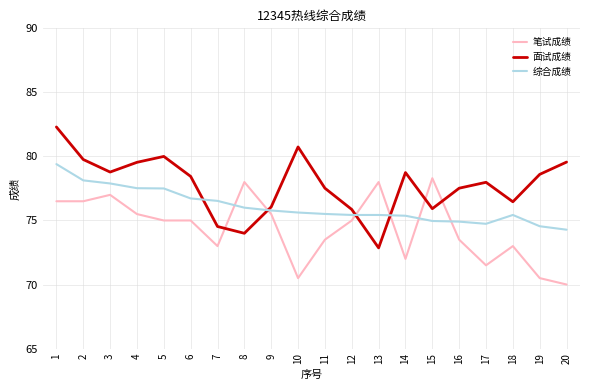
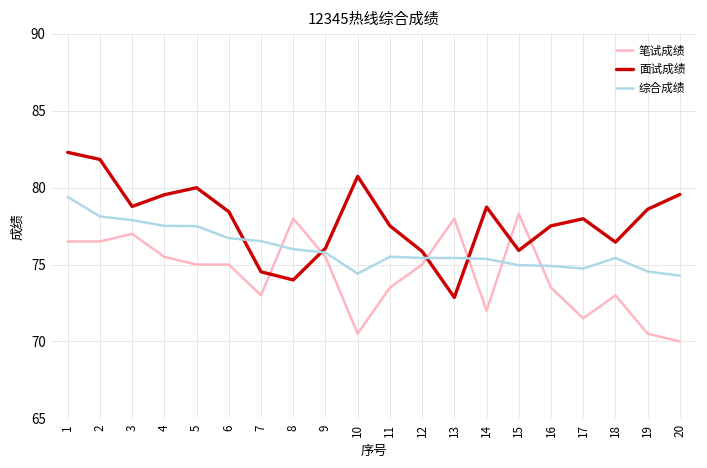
  {
    "笔试成绩": {
      "1": 76.5,
      "2": 76.5,
      "3": 77.0,
      "4": 75.5,
      "5": 75.0,
      "6": 75.0,
      "7": 73.0,
      "8": 78.0,
      "9": 75.5,
      "10": 70.5,
      "11": 73.5,
      "12": 75.0,
      "13": 78.0,
      "14": 72.0,
      "15": 78.3,
      "16": 73.5,
      "17": 71.5,
      "18": 73.0,
      "19": 70.5,
      "20": 70.0
    },
    "面试成绩": {
      "1": 82.3,
-     "2": 79.8,
+     "2": 81.8,
      "3": 78.8,
      "4": 79.5,
      "5": 80.0,
      "6": 78.4,
      "7": 74.5,
      "8": 74.0,
      "9": 76.1,
      "10": 80.7,
      "11": 77.5,
      "12": 75.9,
      "13": 72.9,
      "14": 78.7,
      "15": 75.9,
      "16": 77.5,
      "17": 78.0,
      "18": 76.5,
      "19": 78.6,
      "20": 79.6
    },
    "综合成绩": {
      "1": 79.4,
      "2": 78.1,
      "3": 77.9,
      "4": 77.5,
      "5": 77.5,
      "6": 76.7,
      "7": 76.5,
      "8": 76.0,
      "9": 75.8,
-     "10": 75.6,
+     "10": 74.4,
      "11": 75.5,
      "12": 75.4,
      "13": 75.4,
      "14": 75.4,
      "15": 75.0,
      "16": 74.9,
      "17": 74.7,
      "18": 75.4,
      "19": 74.6,
      "20": 74.3
    }
  }
